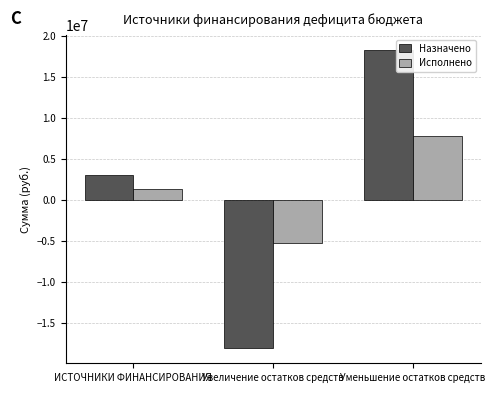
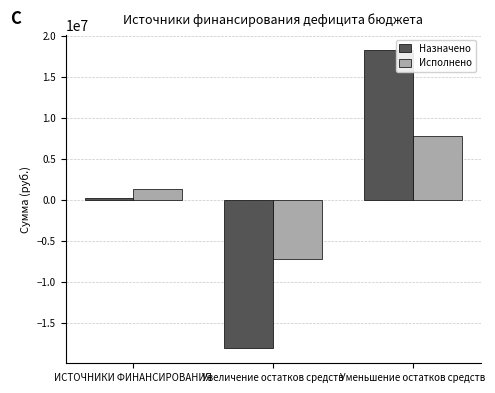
  {
    "Назначено": {
-     "ИСТОЧНИКИ ФИНАНСИРОВАНИЯ": 3000000,
+     "ИСТОЧНИКИ ФИНАНСИРОВАНИЯ": 0,
      "Увеличение остатков средств": -18000000,
      "Уменьшение остатков средств": 18000000
    },
    "Исполнено": {
      "ИСТОЧНИКИ ФИНАНСИРОВАНИЯ": 1000000,
-     "Увеличение остатков средств": -5000000,
+     "Увеличение остатков средств": -7000000,
      "Уменьшение остатков средств": 8000000
    }
  }
